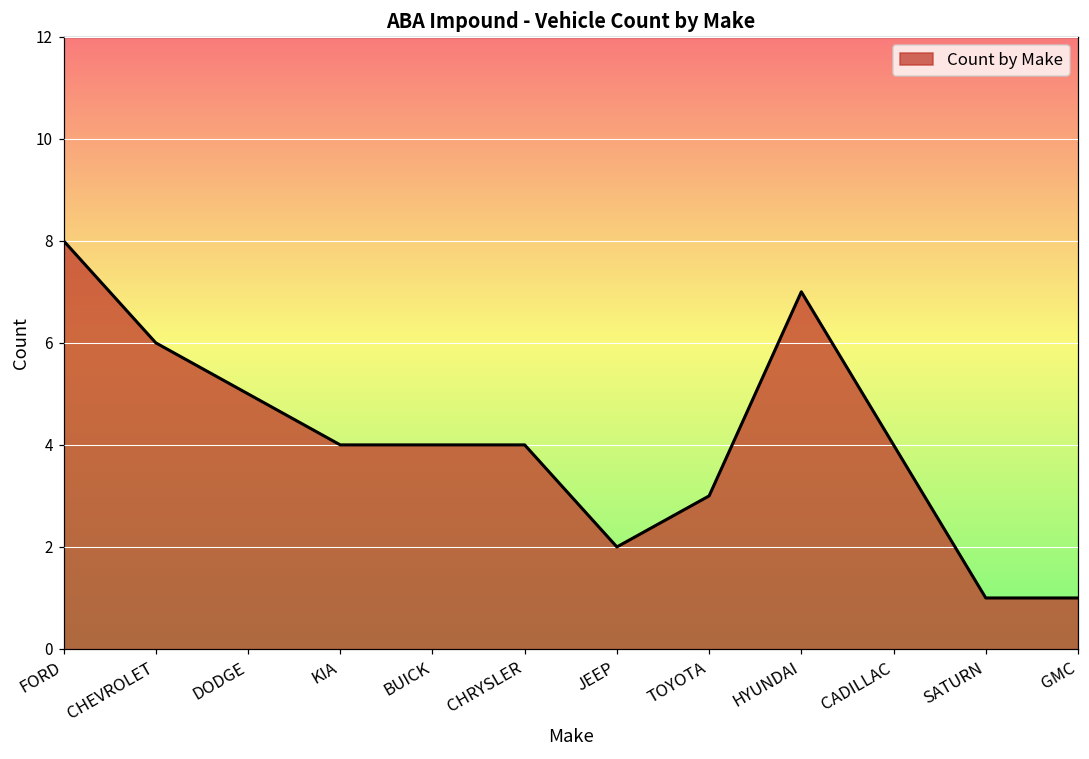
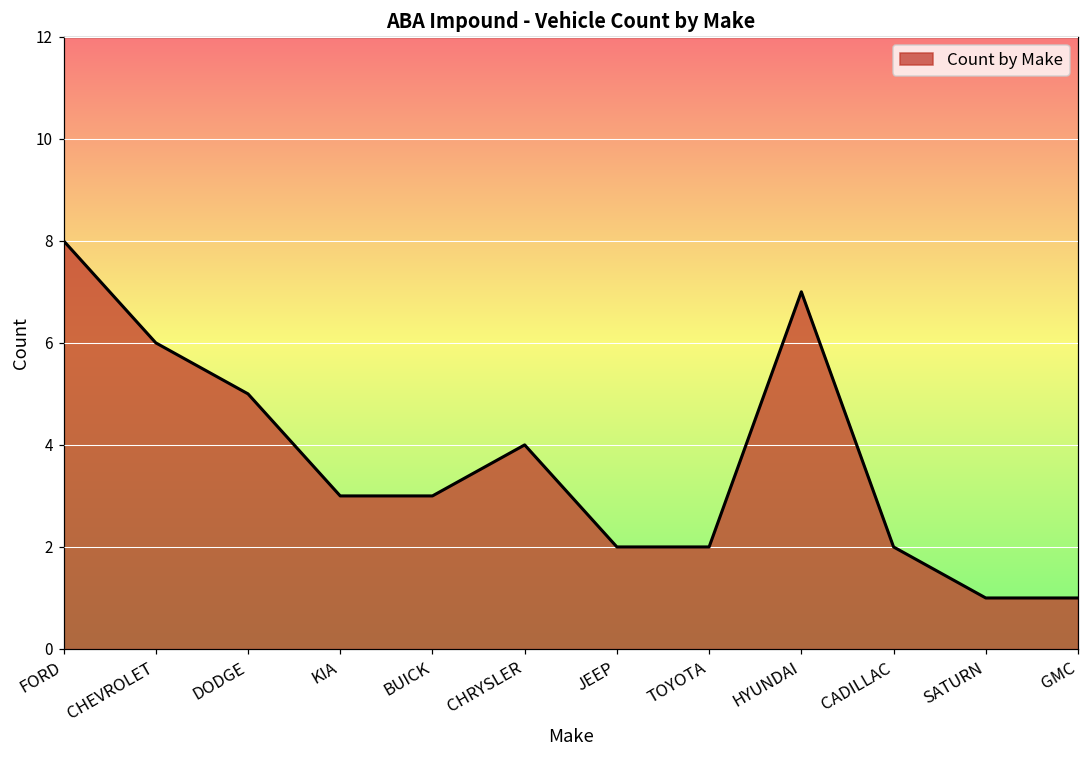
  {
    "FORD": 8,
    "CHEVROLET": 6,
    "DODGE": 5,
-   "KIA": 4,
-   "BUICK": 4,
+   "KIA": 3,
+   "BUICK": 3,
    "CHRYSLER": 4,
    "JEEP": 2,
-   "TOYOTA": 3,
+   "TOYOTA": 2,
    "HYUNDAI": 7,
-   "CADILLAC": 4,
+   "CADILLAC": 2,
    "SATURN": 1,
    "GMC": 1
  }
